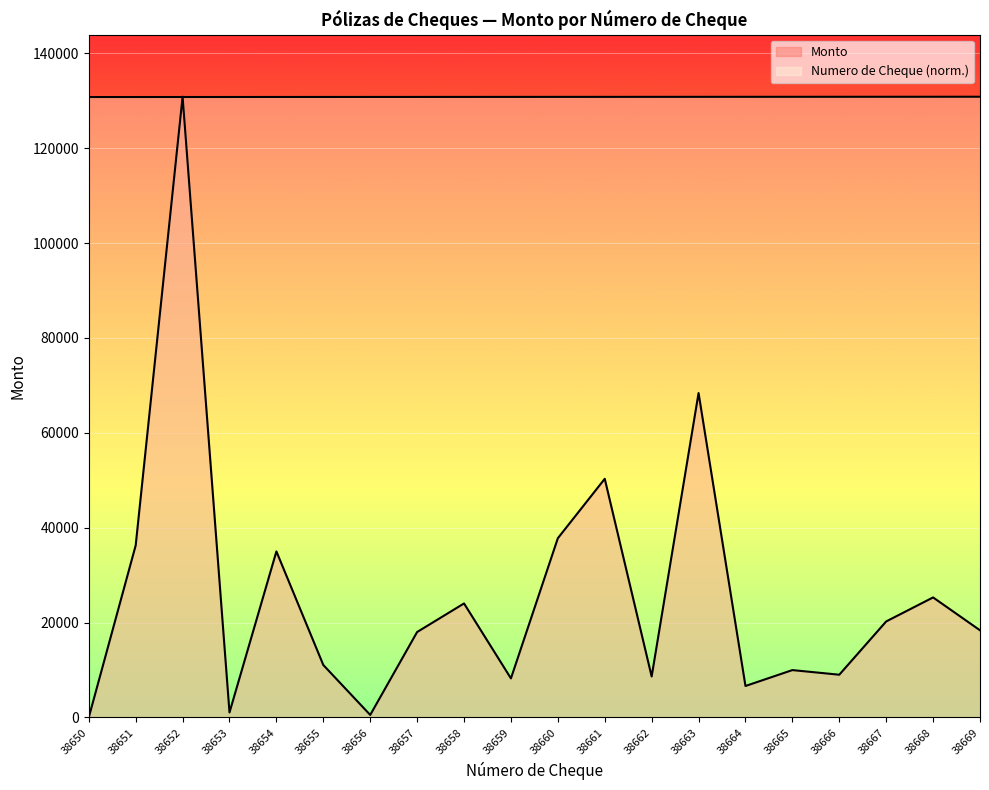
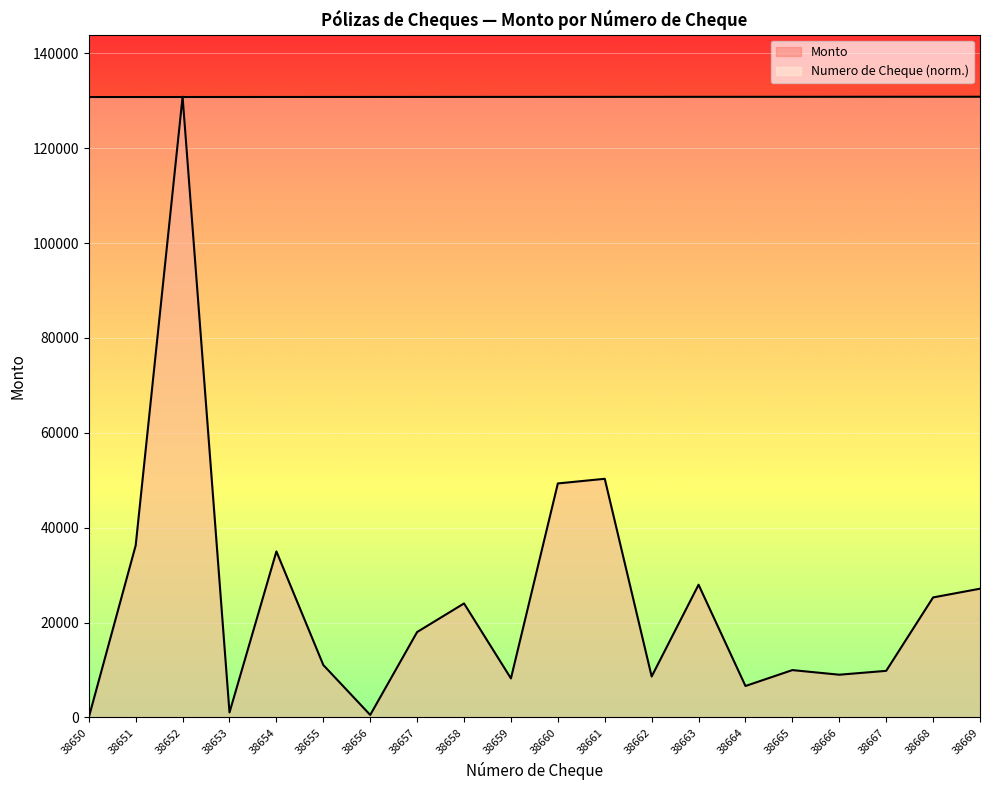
  {
    "Monto": {
      "38650": 0,
      "38651": 36000,
      "38653": 1000,
      "38654": 35000,
      "38655": 11000,
      "38656": 1000,
      "38657": 18000,
      "38658": 24000,
      "38659": 8000,
-     "38660": 38000,
+     "38660": 49000,
      "38661": 50000,
      "38662": 9000,
-     "38663": 68000,
+     "38663": 28000,
      "38664": 7000,
      "38665": 10000,
      "38666": 9000,
-     "38667": 20000,
+     "38667": 10000,
      "38668": 25000,
-     "38669": 18000
+     "38669": 27000
    },
    "Numero de Cheque (norm.)": {
      "38650": 131000,
      "38651": 131000,
      "38653": 131000,
      "38654": 131000,
      "38655": 131000,
      "38656": 131000,
      "38657": 131000,
      "38658": 131000,
      "38659": 131000,
      "38660": 131000,
      "38661": 131000,
      "38662": 131000,
      "38663": 131000,
      "38664": 131000,
      "38665": 131000,
      "38666": 131000,
      "38667": 131000,
      "38668": 131000,
      "38669": 131000
    }
  }
